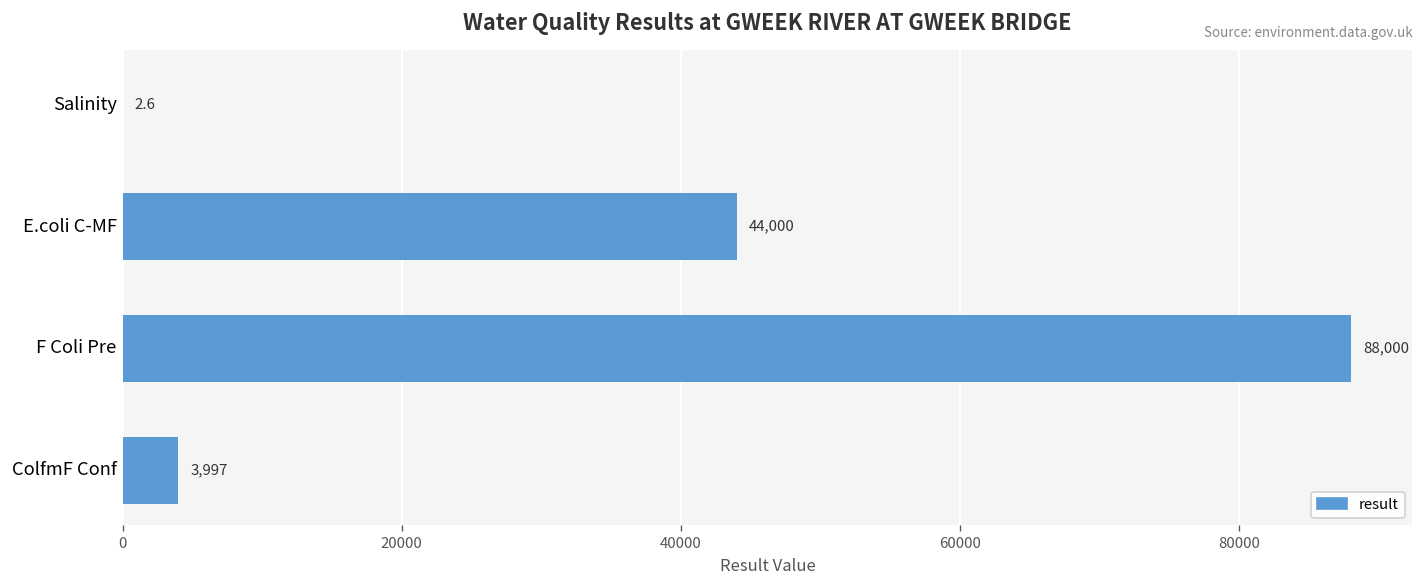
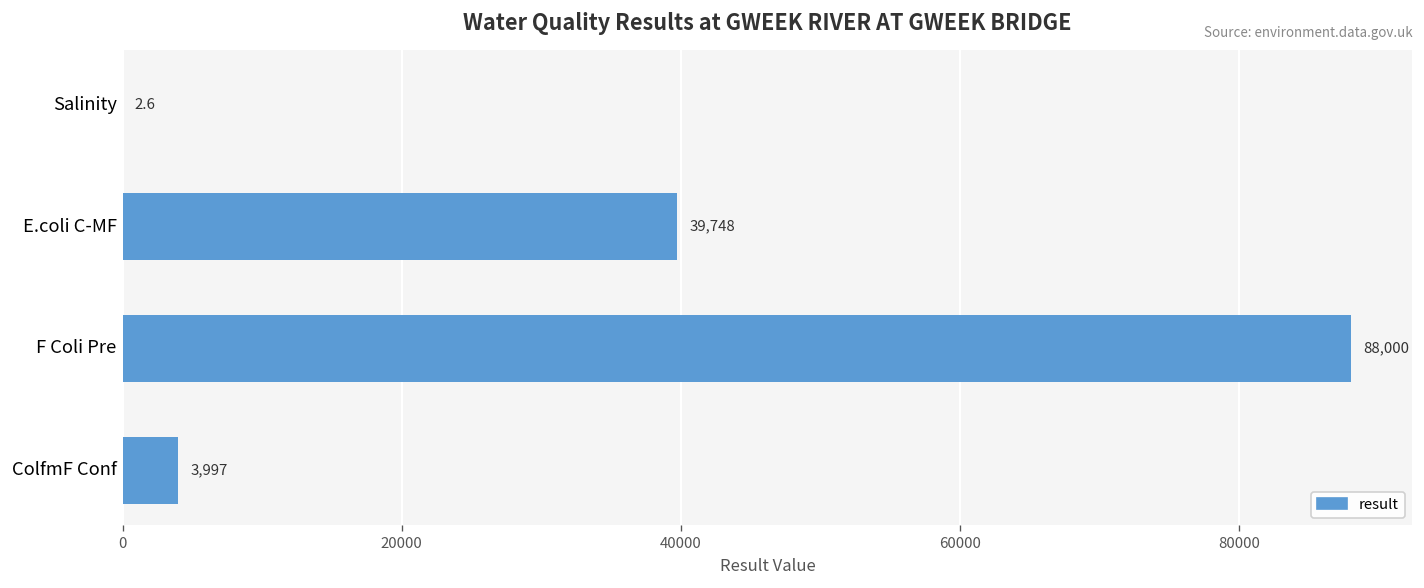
  {
    "Salinity": "2.6",
-   "E.coli C-MF": "44,000",
+   "E.coli C-MF": "39,748",
    "F Coli Pre": "88,000",
    "ColfmF Conf": "3,997"
  }
